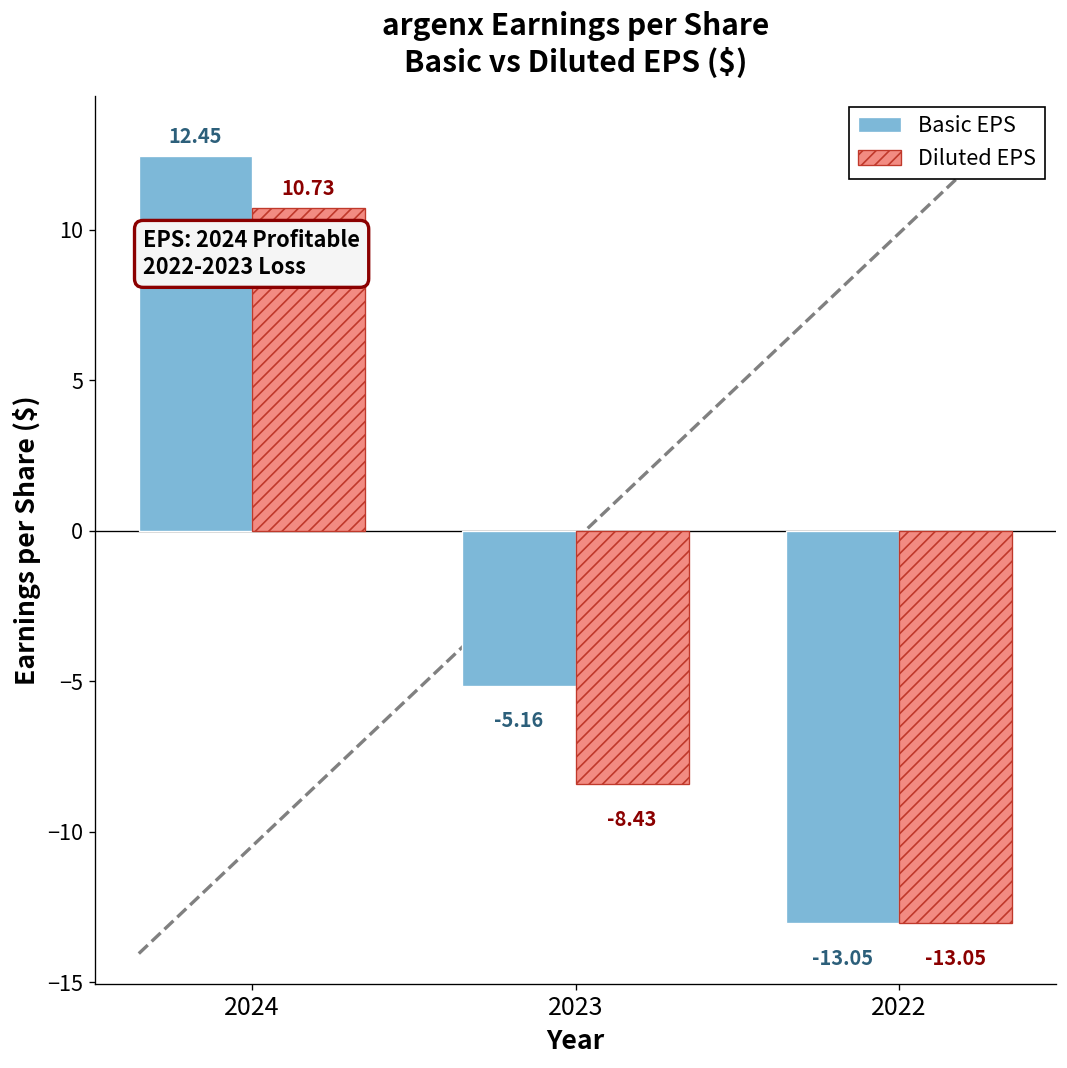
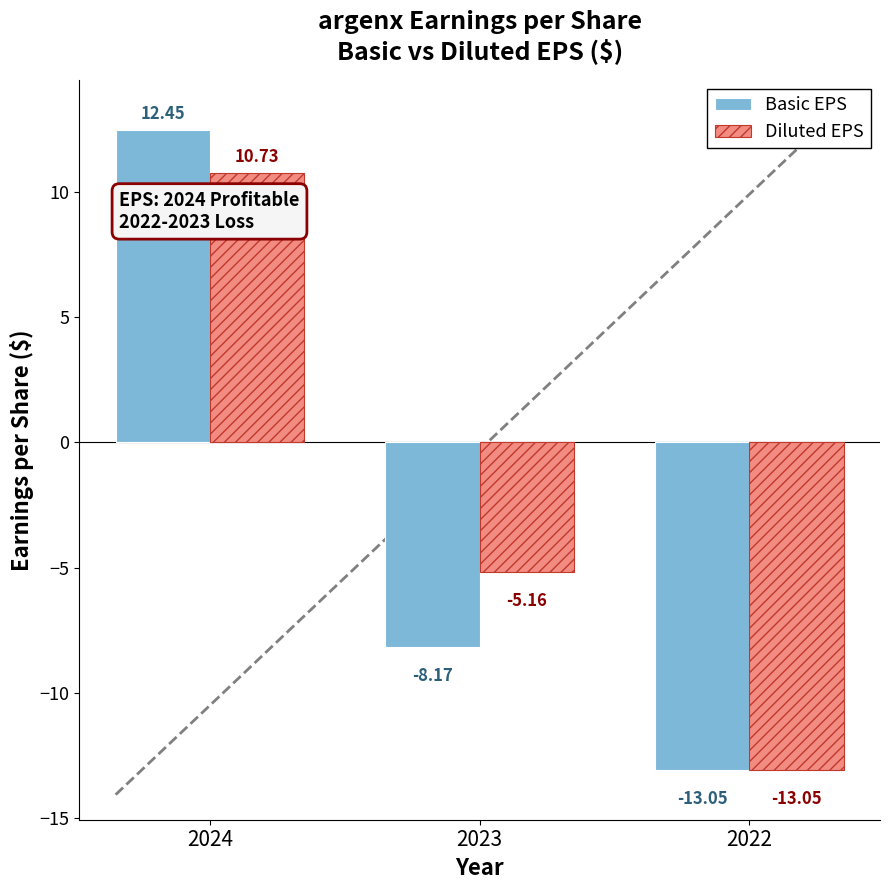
  {
    "Basic EPS": {
      "2024": 12.45,
-     "2023": -5.16,
+     "2023": -8.17,
      "2022": -13.05
    },
    "Diluted EPS": {
      "2024": 10.73,
-     "2023": -8.43,
+     "2023": -5.16,
      "2022": -13.05
    }
  }
